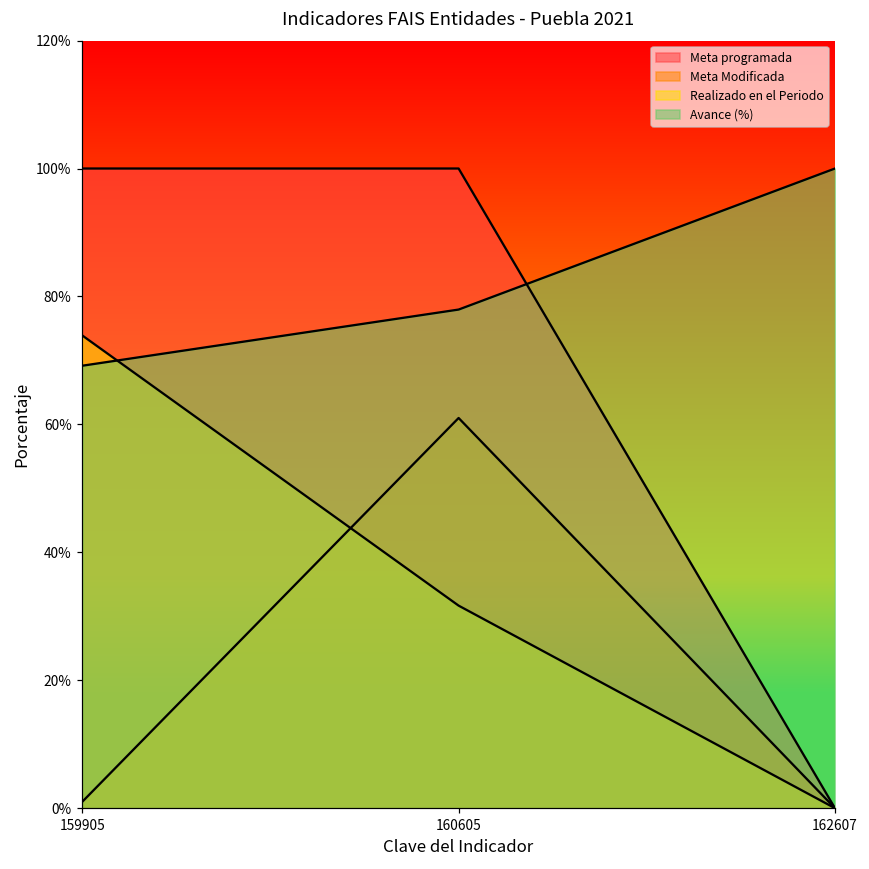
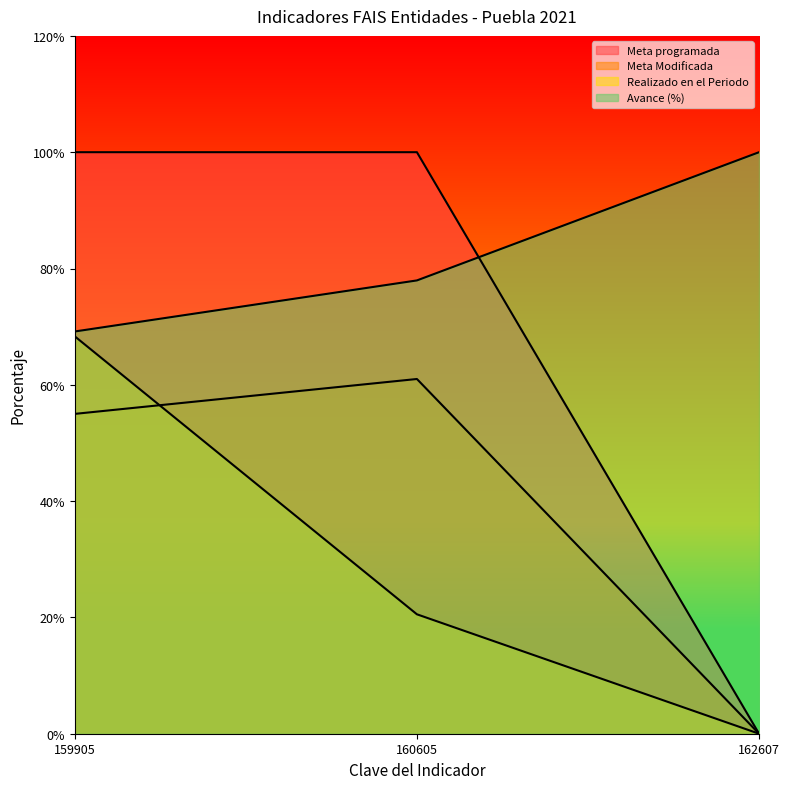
  {
    "Meta programada": {
      "159905": "100%",
      "160605": "100%"
    },
    "Meta Modificada": {
-     "159905": "1%",
+     "159905": "55%",
      "160605": "61%"
    },
    "Realizado en el Periodo": {
-     "159905": "74%",
-     "160605": "32%"
+     "159905": "68%",
+     "160605": "21%"
    },
    "Avance (%)": {
      "159905": "69%",
      "160605": "78%",
      "162607": "100%"
    }
  }
